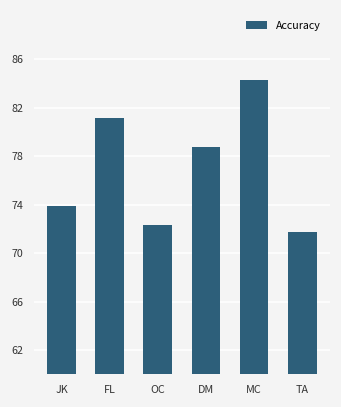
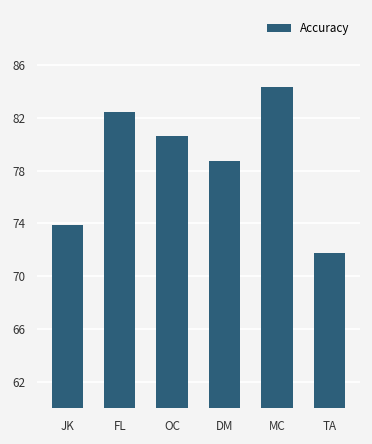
  {
    "JK": 73.9,
-   "FL": 81.2,
-   "OC": 72.3,
+   "FL": 82.4,
+   "OC": 80.6,
    "DM": 78.8,
    "MC": 84.3,
    "TA": 71.8
  }
